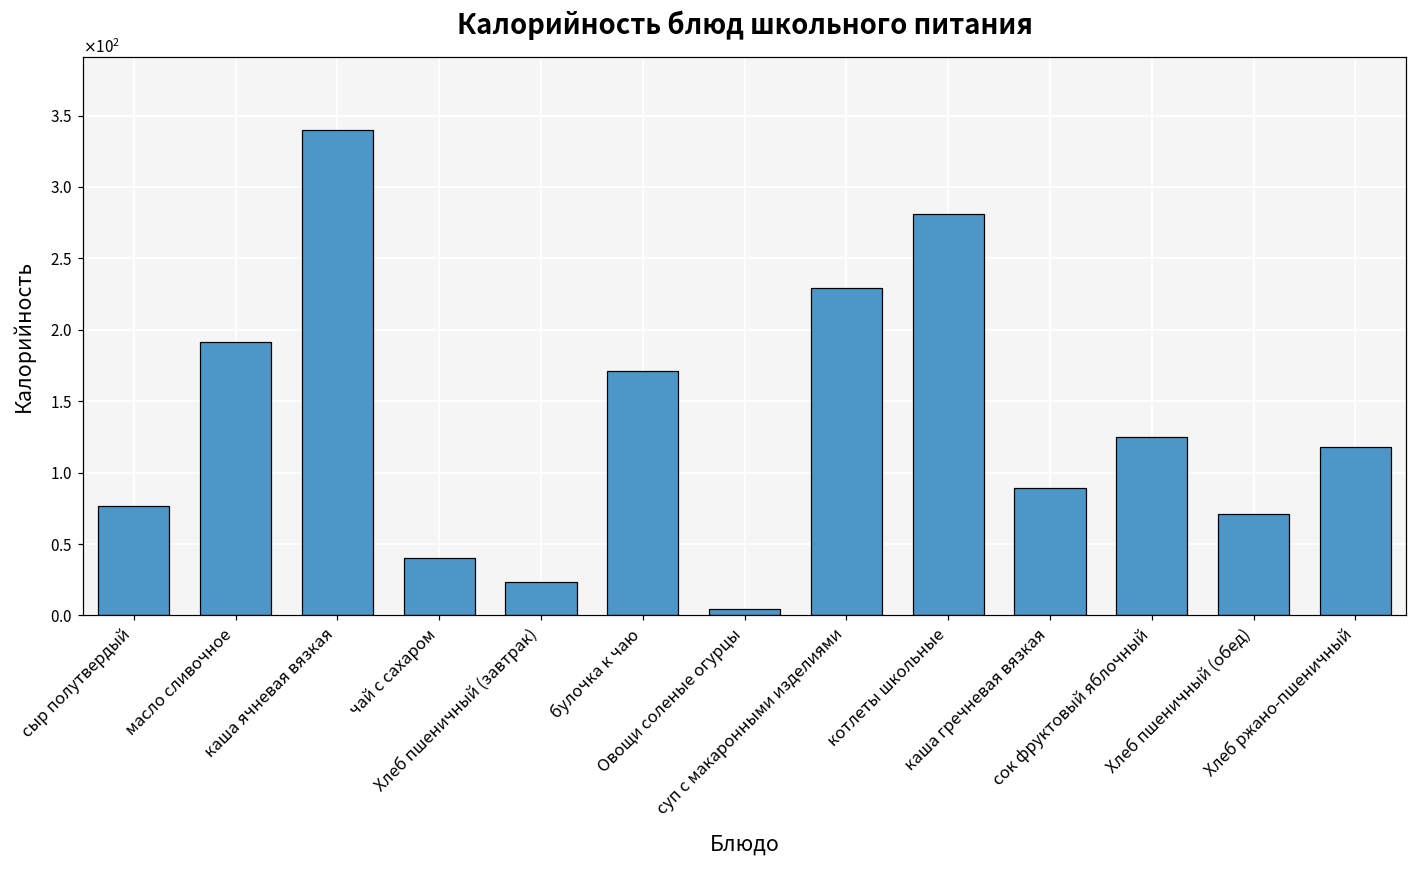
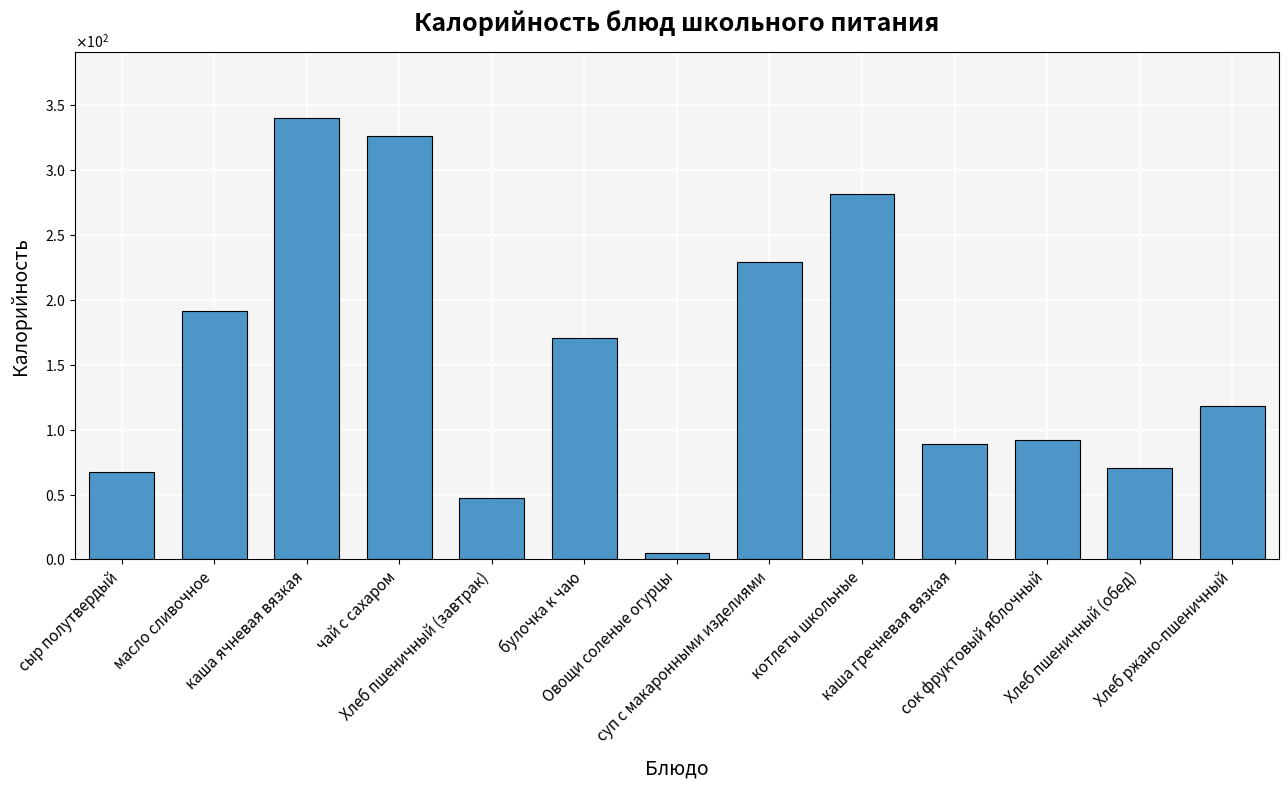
  {
-   "сыр полутвердый": 77,
+   "сыр полутвердый": 67,
    "масло сливочное": 192,
    "каша ячневая вязкая": 340,
-   "чай с сахаром": 40,
-   "Хлеб пшеничный (завтрак)": 24,
+   "чай с сахаром": 326,
+   "Хлеб пшеничный (завтрак)": 47,
    "булочка к чаю": 171,
    "Овощи соленые огурцы": 5,
    "суп с макаронными изделиями": 229,
    "котлеты школьные": 281,
    "каша гречневая вязкая": 89,
-   "сок фруктовый яблочный": 125,
+   "сок фруктовый яблочный": 92,
    "Хлеб пшеничный (обед)": 71,
    "Хлеб ржано-пшеничный": 118
  }
